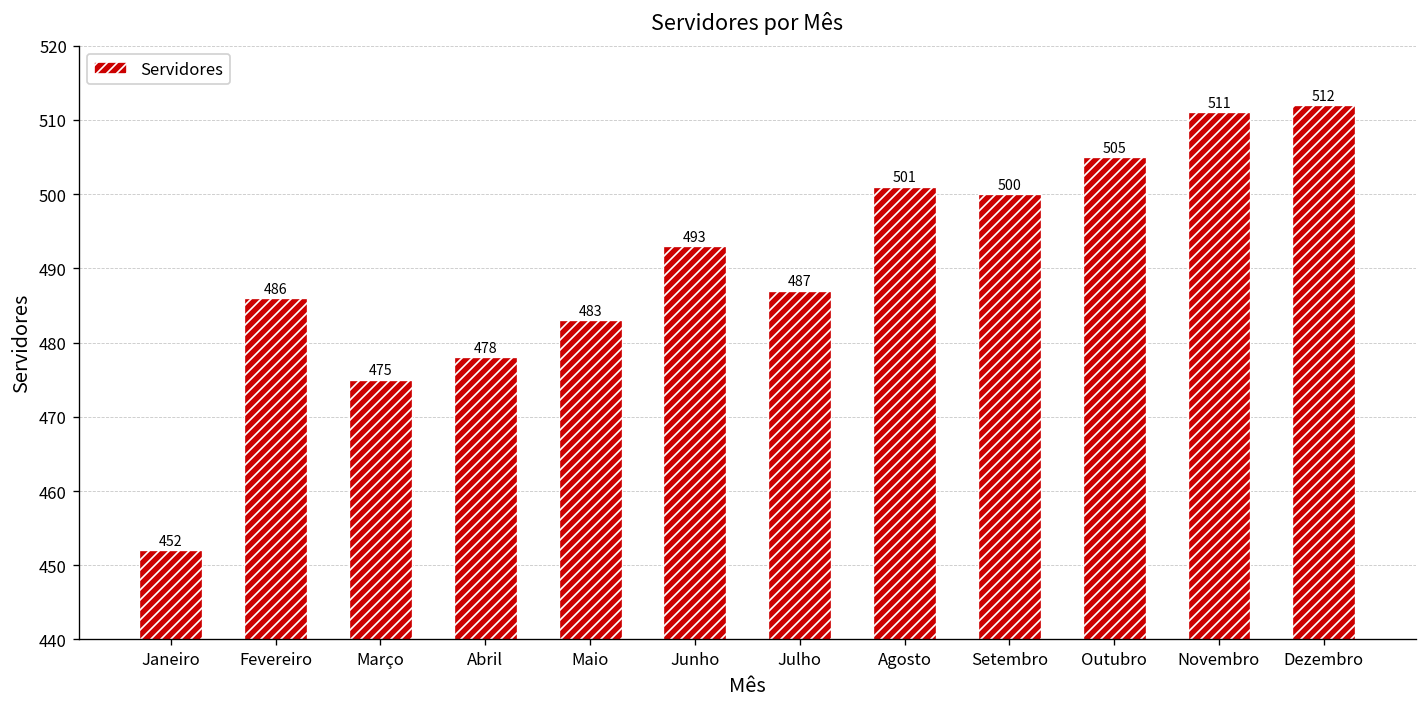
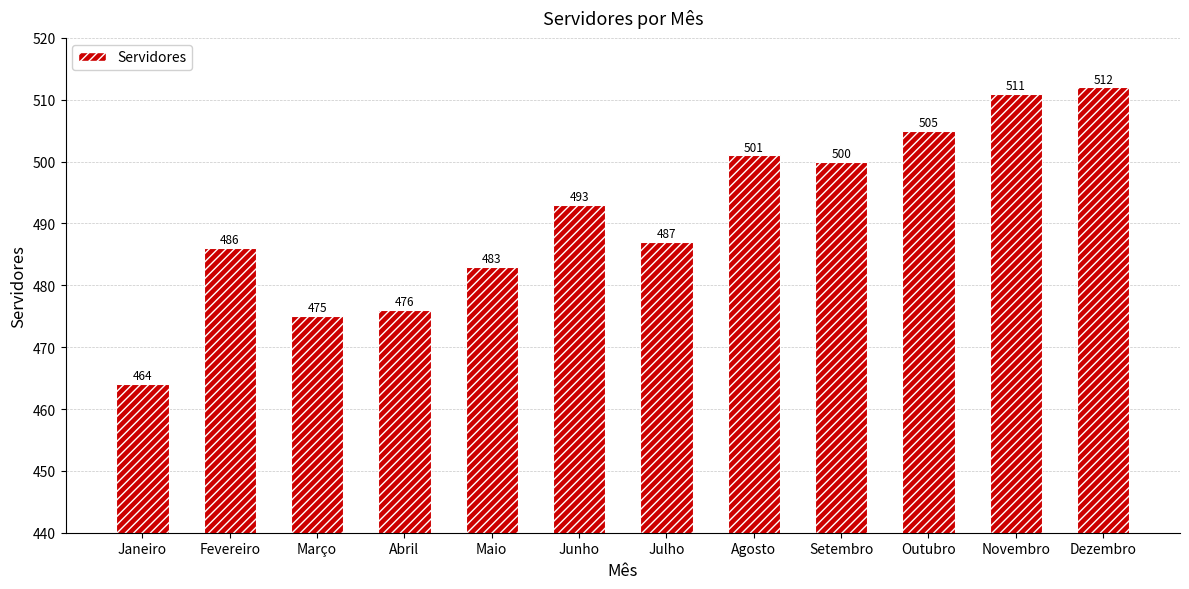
  {
-   "Janeiro": 452,
+   "Janeiro": 464,
    "Fevereiro": 486,
    "Março": 475,
-   "Abril": 478,
+   "Abril": 476,
    "Maio": 483,
    "Junho": 493,
    "Julho": 487,
    "Agosto": 501,
    "Setembro": 500,
    "Outubro": 505,
    "Novembro": 511,
    "Dezembro": 512
  }
